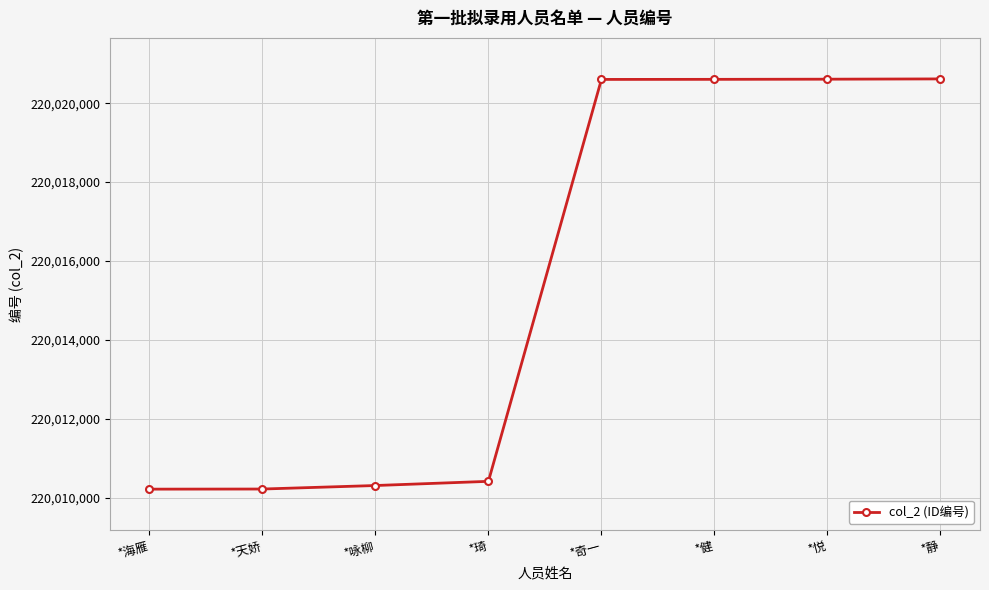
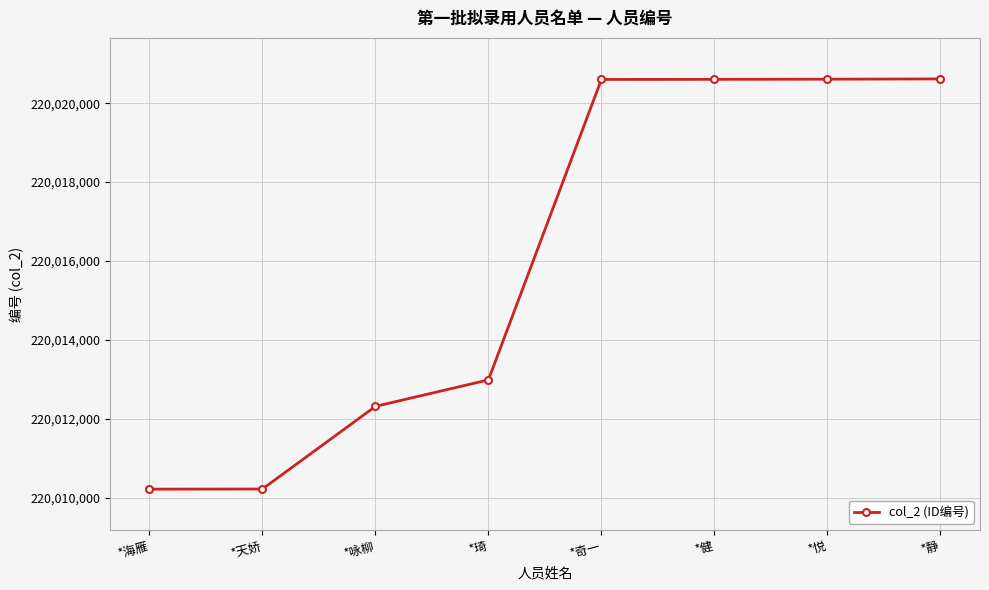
  {
    "*海雁": "220,010,200",
    "*天娇": "220,010,200",
-   "*咏柳": "220,010,300",
-   "*琦": "220,010,400",
+   "*咏柳": "220,012,300",
+   "*琦": "220,013,000",
    "*奇一": "220,020,600",
    "*健": "220,020,600",
    "*悦": "220,020,600",
    "*静": "220,020,600"
  }
